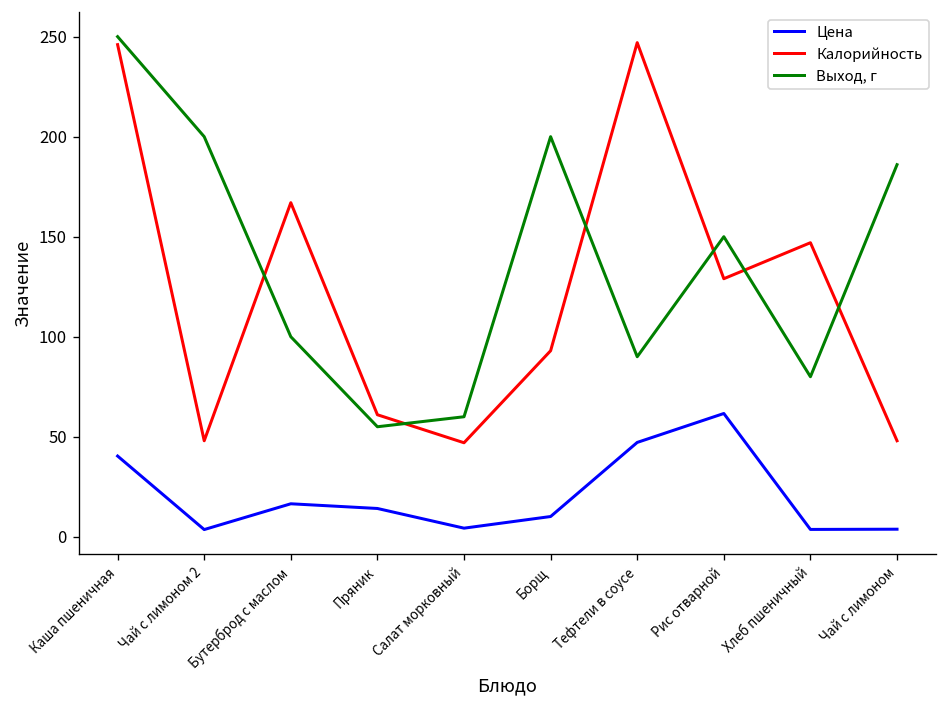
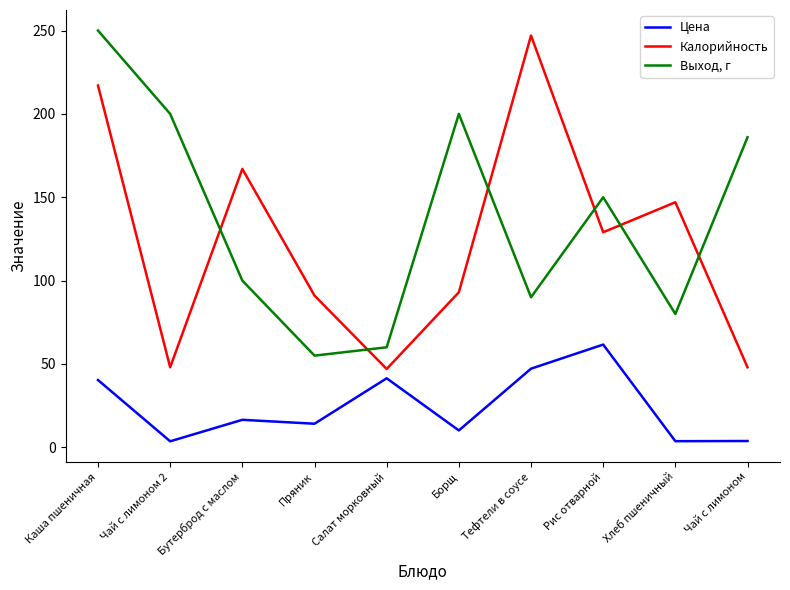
  {
    "Цена": {
      "Каша пшеничная": 40,
      "Чай с лимоном 2": 4,
      "Бутерброд с маслом": 17,
      "Пряник": 14,
-     "Салат морковный": 4,
+     "Салат морковный": 41,
      "Борщ": 10,
      "Тефтели в соусе": 47,
      "Рис отварной": 62,
      "Хлеб пшеничный": 4,
      "Чай с лимоном": 4
    },
    "Калорийность": {
-     "Каша пшеничная": 246,
+     "Каша пшеничная": 217,
      "Чай с лимоном 2": 48,
      "Бутерброд с маслом": 167,
-     "Пряник": 61,
+     "Пряник": 91,
      "Салат морковный": 47,
      "Борщ": 93,
      "Тефтели в соусе": 247,
      "Рис отварной": 129,
      "Хлеб пшеничный": 147,
      "Чай с лимоном": 48
    },
    "Выход, г": {
      "Каша пшеничная": 250,
      "Чай с лимоном 2": 200,
      "Бутерброд с маслом": 100,
      "Пряник": 55,
      "Салат морковный": 60,
      "Борщ": 200,
      "Тефтели в соусе": 90,
      "Рис отварной": 150,
      "Хлеб пшеничный": 80,
      "Чай с лимоном": 186
    }
  }
